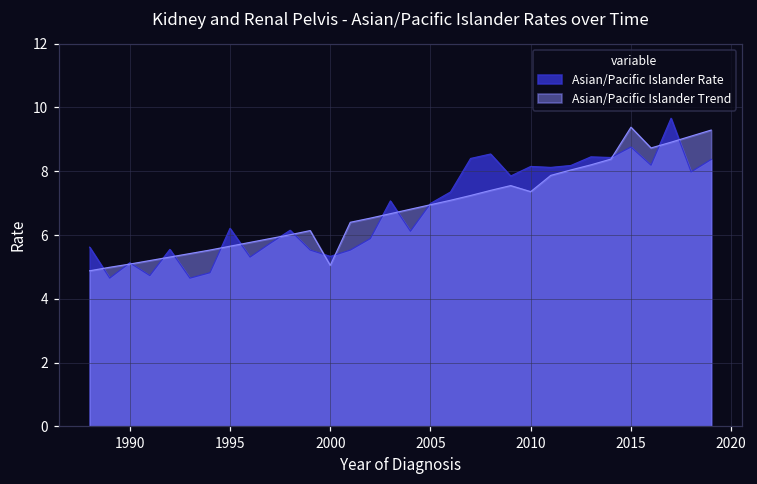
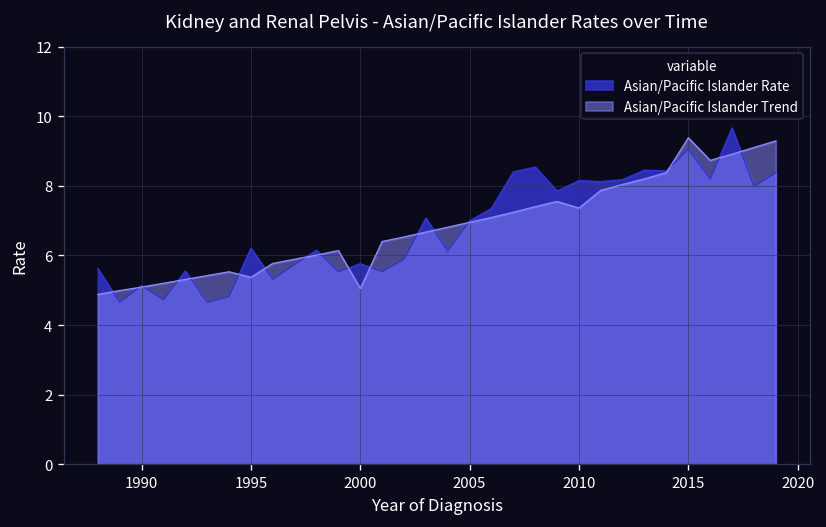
  {
    "Asian/Pacific Islander Rate": {
      "1995": 6.2,
-     "2000": 5.3,
+     "2000": 5.8,
      "2010": 8.2,
-     "2015": 8.8
+     "2015": 9.1
    },
    "Asian/Pacific Islander Trend": {
-     "1995": 5.7,
+     "1995": 5.4,
      "2000": 5.1,
      "2010": 7.4,
      "2015": 9.4
    }
  }
